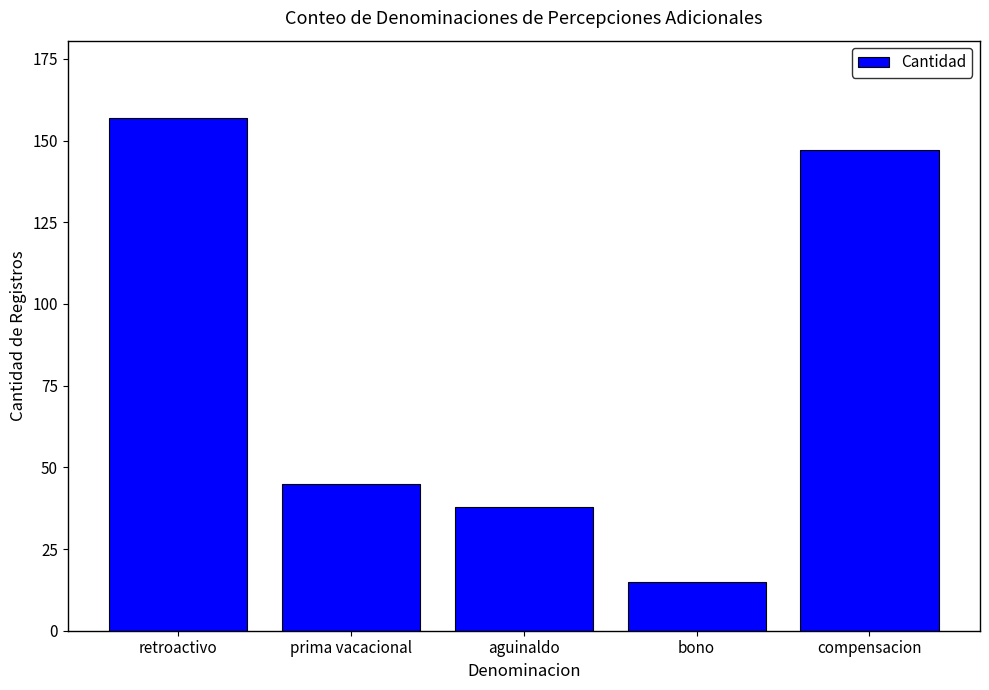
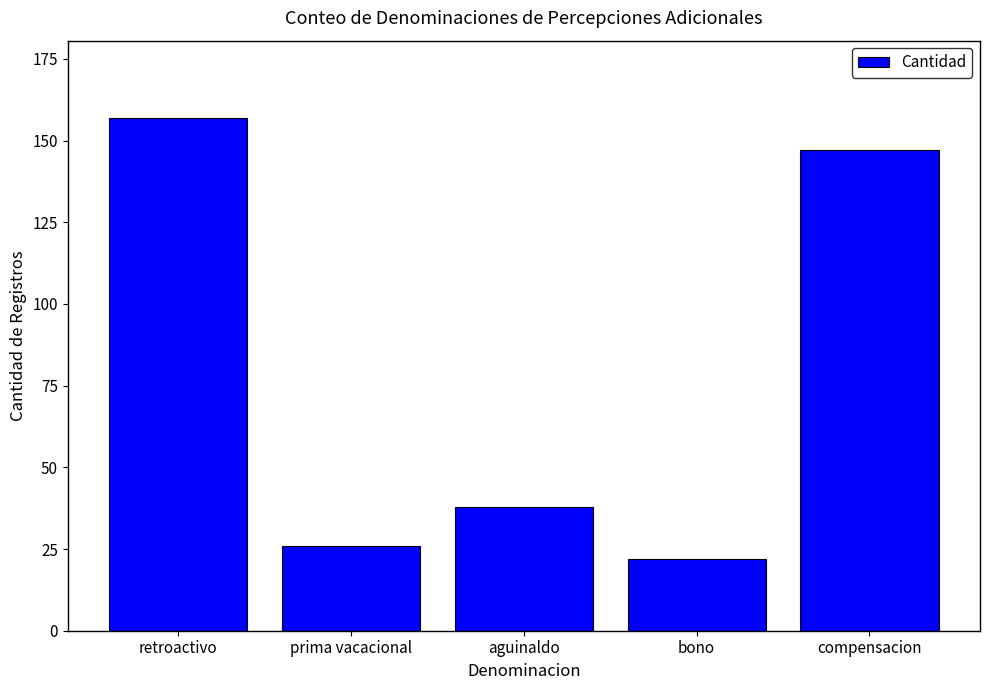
  {
    "retroactivo": 157,
-   "prima vacacional": 45,
+   "prima vacacional": 26,
    "aguinaldo": 38,
-   "bono": 15,
+   "bono": 22,
    "compensacion": 147
  }
